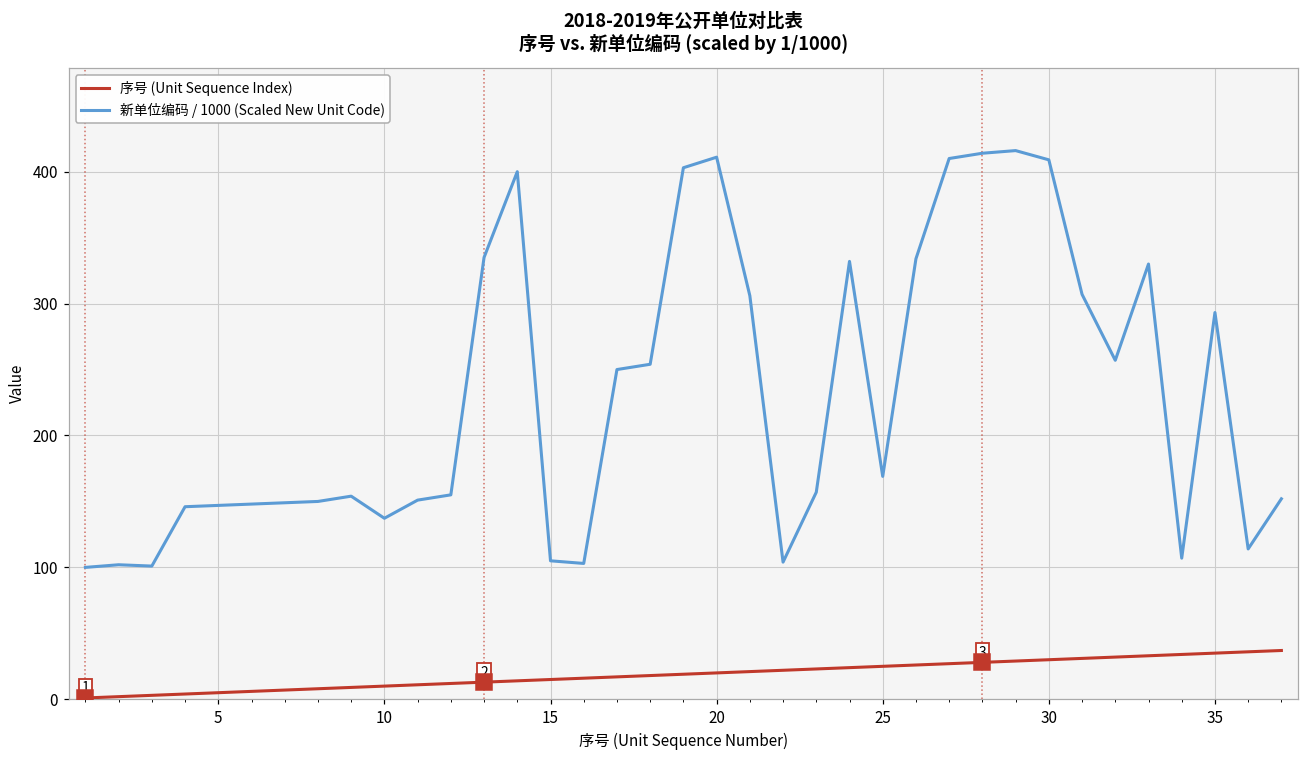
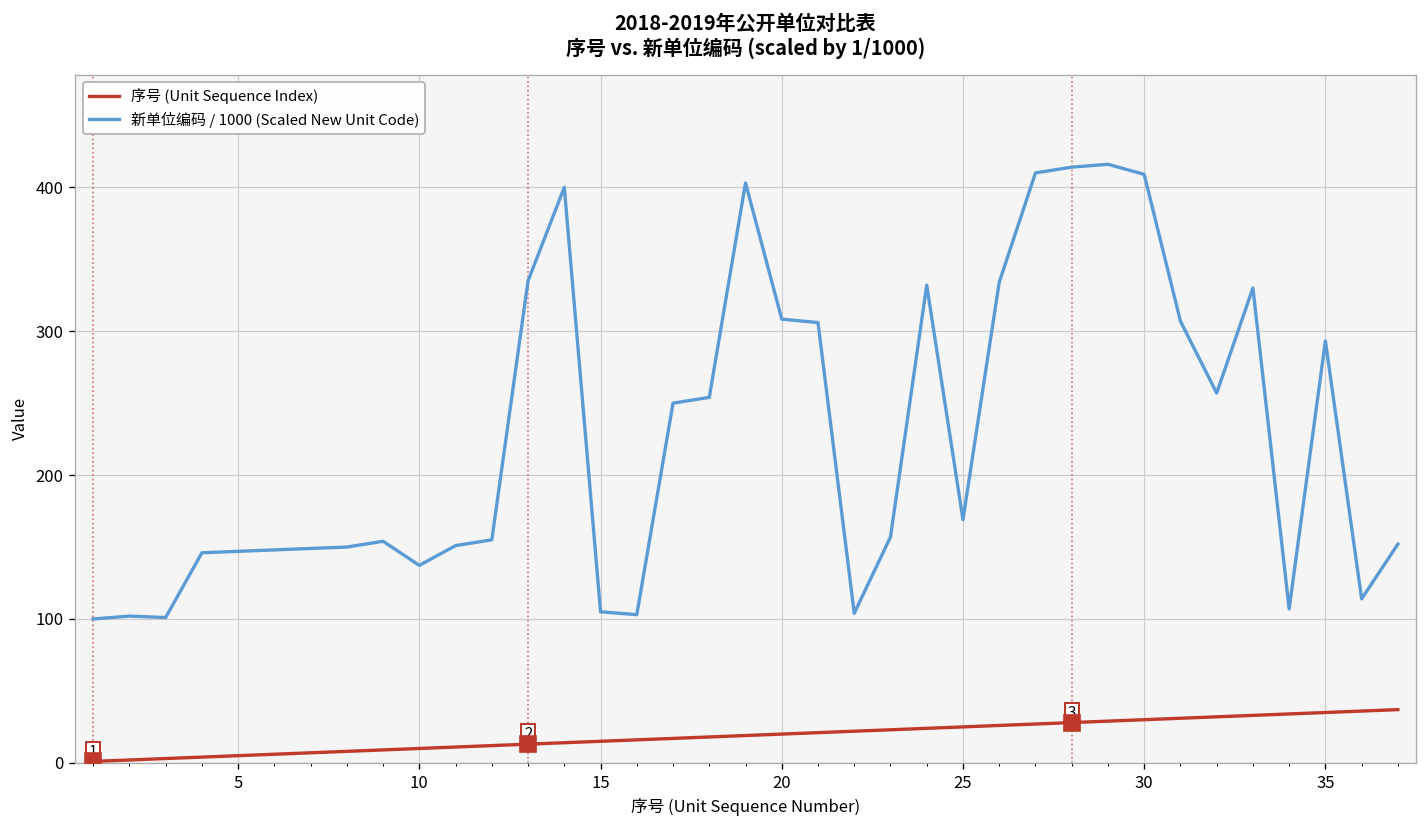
  {
    "新单位编码 / 1000 (Scaled New Unit Code)": {
      "5": 147,
      "10": 137,
      "15": 105,
-     "20": 411,
+     "20": 308,
      "25": 169,
      "30": 409,
      "35": 293
    }
  }
